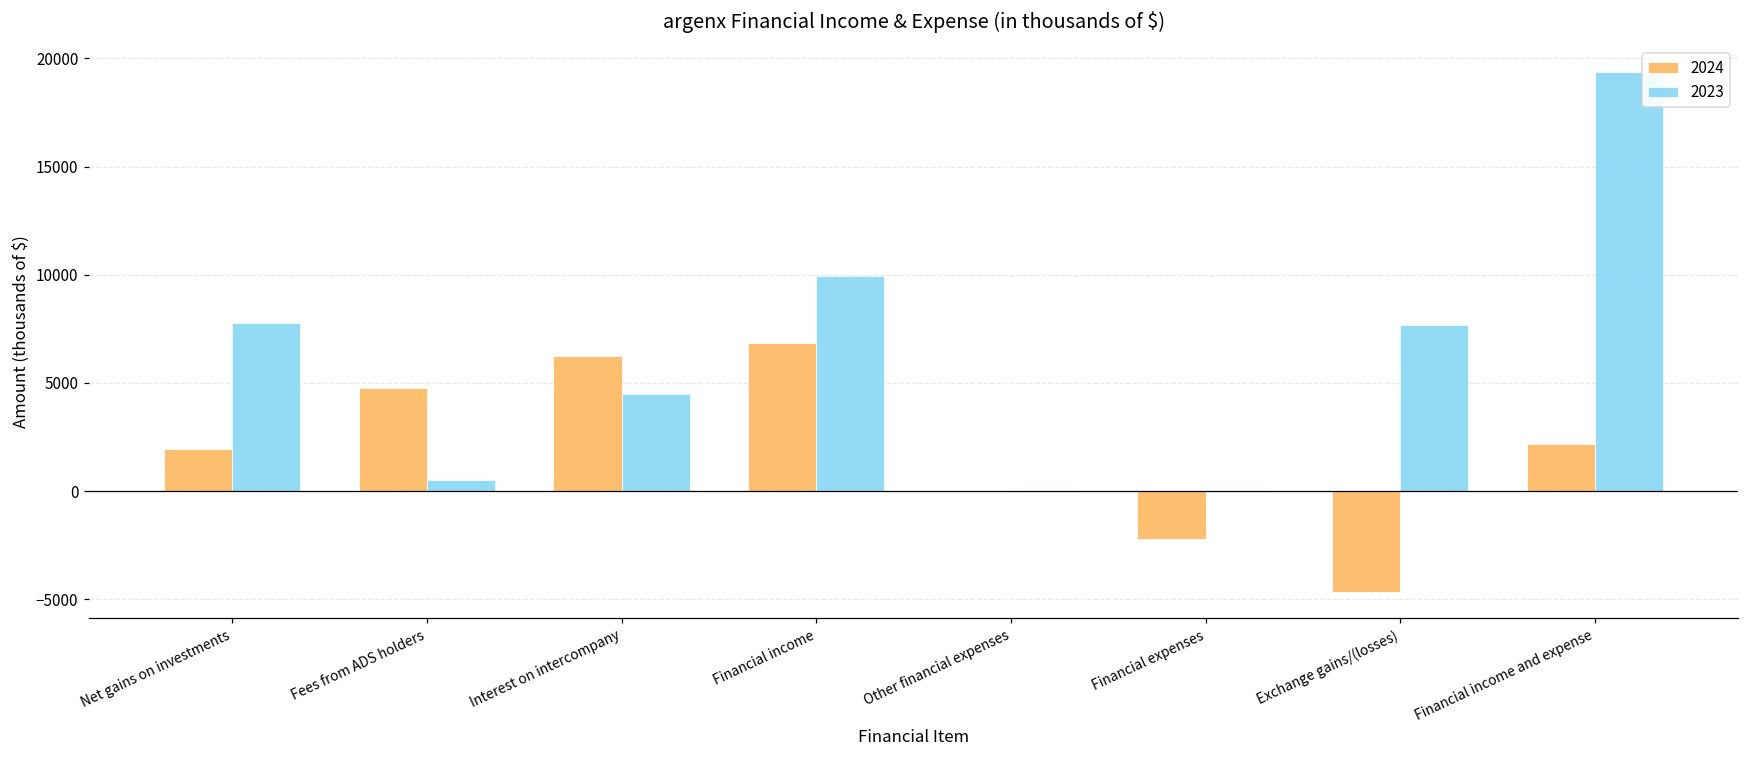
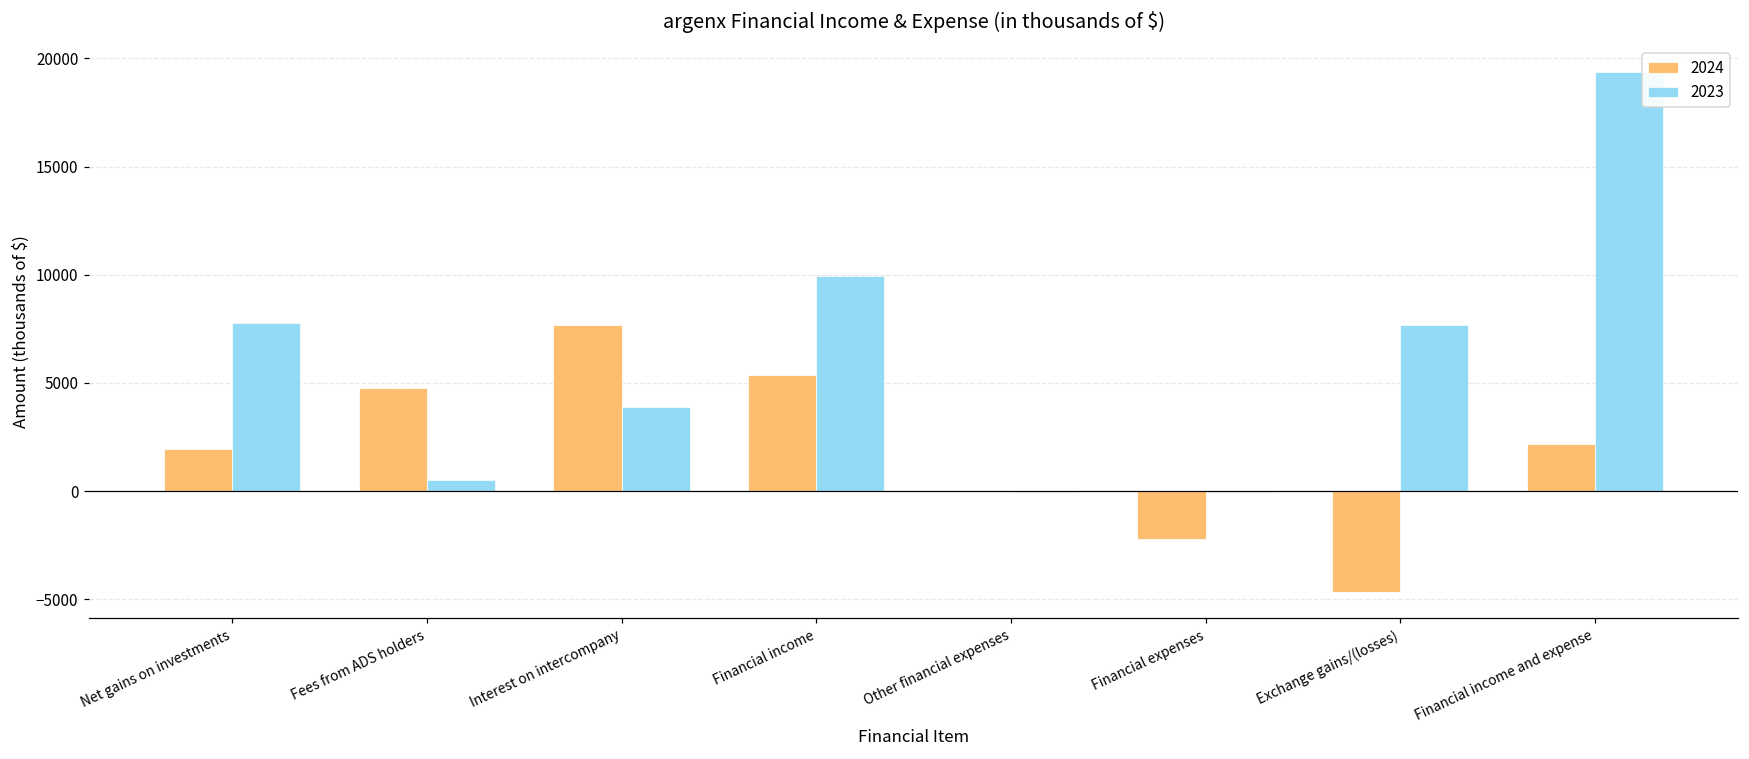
  {
    "2024": {
      "Net gains on investments": 1900,
      "Fees from ADS holders": 4800,
-     "Interest on intercompany": 6200,
-     "Financial income": 6800,
+     "Interest on intercompany": 7700,
+     "Financial income": 5400,
      "Financial expenses": -2200,
      "Exchange gains/(losses)": -4700,
      "Financial income and expense": 2200
    },
    "2023": {
      "Net gains on investments": 7800,
      "Fees from ADS holders": 500,
-     "Interest on intercompany": 4500,
+     "Interest on intercompany": 3900,
      "Financial income": 9900,
      "Exchange gains/(losses)": 7700,
      "Financial income and expense": 19400
    }
  }
